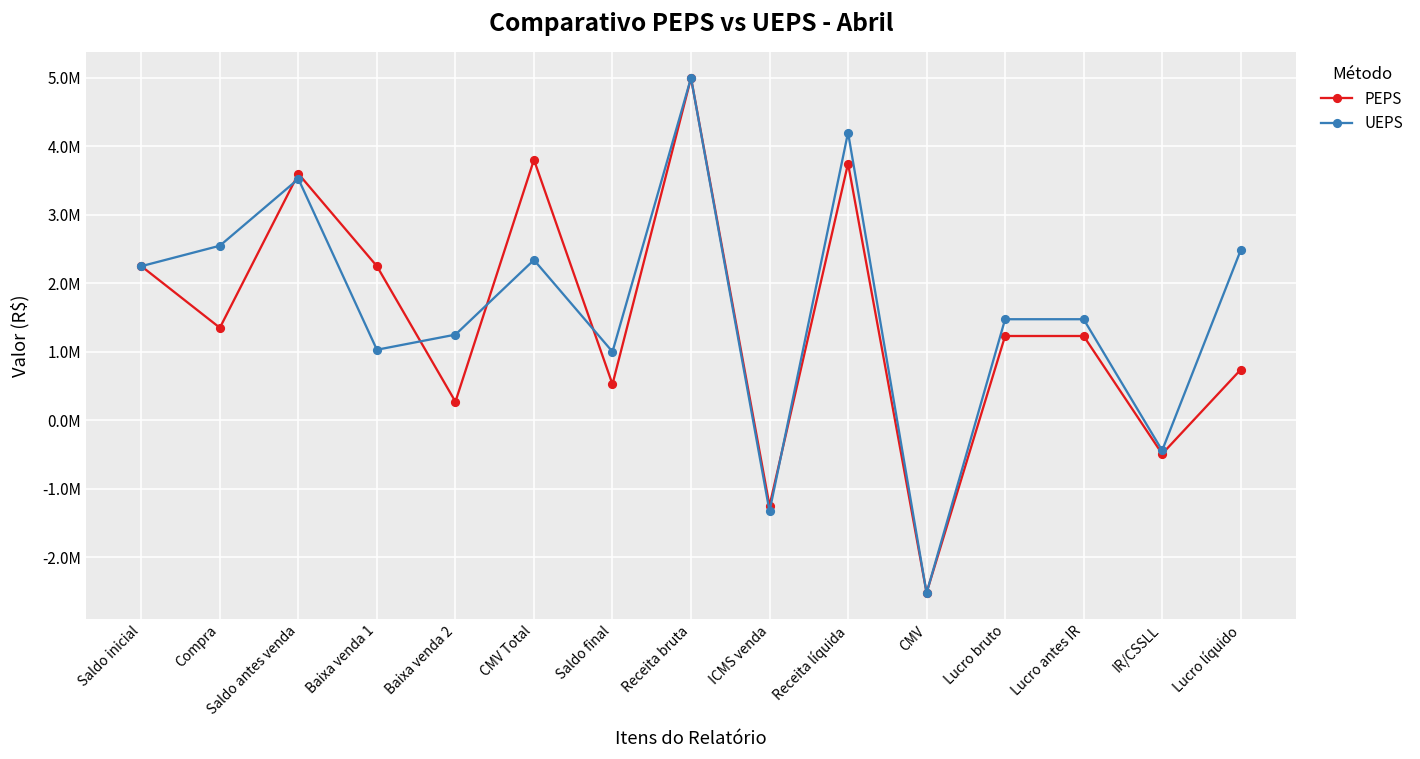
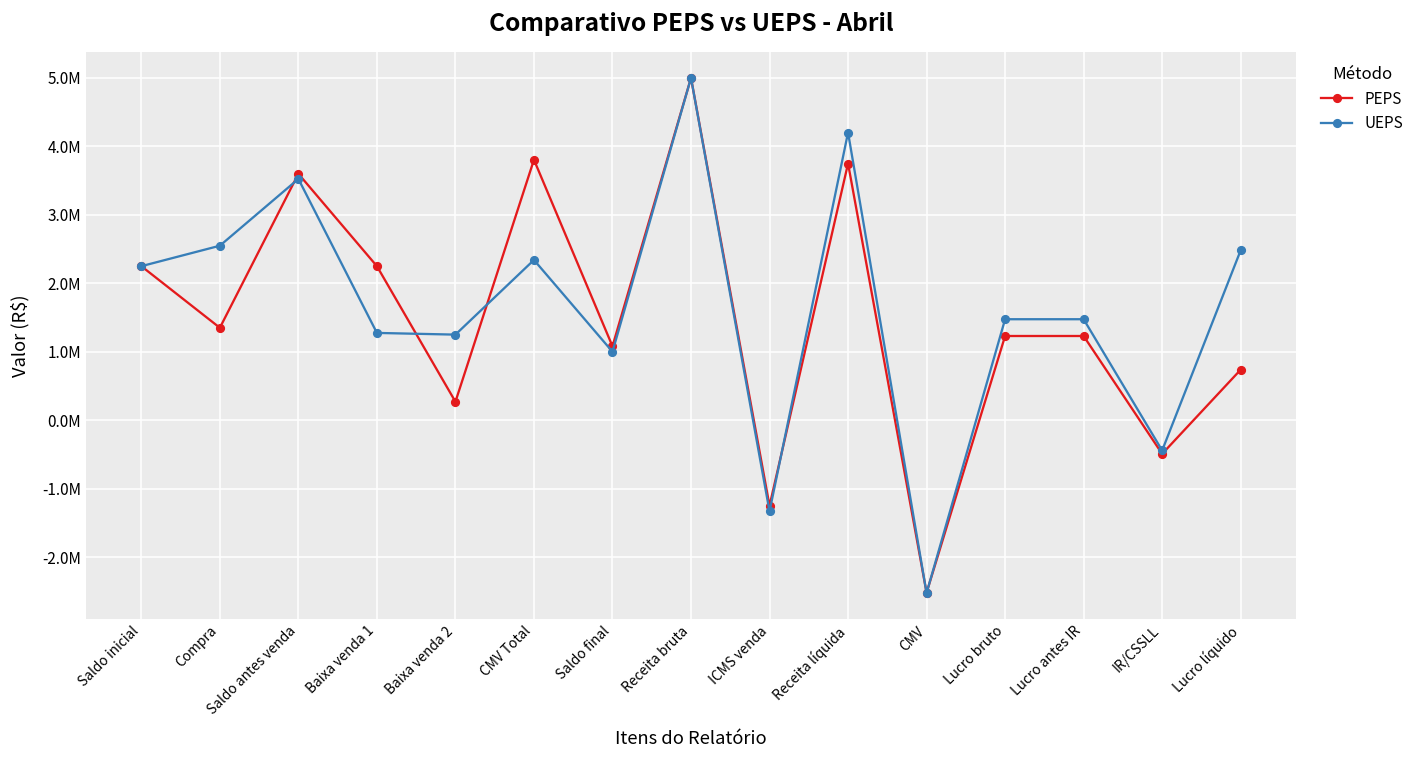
  {
    "PEPS": {
      "Compra": 1400000,
      "Saldo antes venda": 3600000,
      "Baixa venda 1": 2300000,
      "Baixa venda 2": 300000,
      "CMV Total": 3800000,
-     "Saldo final": 500000,
+     "Saldo final": 1100000,
      "ICMS venda": -1300000,
      "Receita líquida": 3800000,
      "Lucro bruto": 1200000,
      "Lucro antes IR": 1200000,
      "IR/CSSLL": -500000,
      "Lucro líquido": 700000
    },
    "UEPS": {
      "Compra": 2500000,
      "Saldo antes venda": 3500000,
-     "Baixa venda 1": 1000000,
+     "Baixa venda 1": 1300000,
      "Baixa venda 2": 1300000,
      "CMV Total": 2300000,
      "Saldo final": 1000000,
      "ICMS venda": -1300000,
      "Receita líquida": 4200000,
      "Lucro bruto": 1500000,
      "Lucro antes IR": 1500000,
      "IR/CSSLL": -400000,
      "Lucro líquido": 2500000
    }
  }
